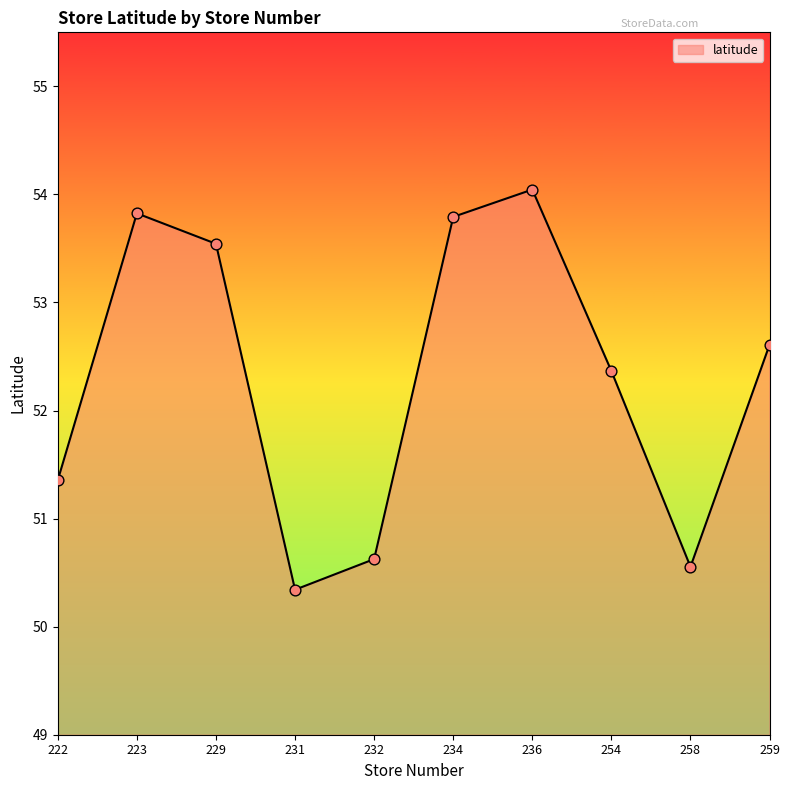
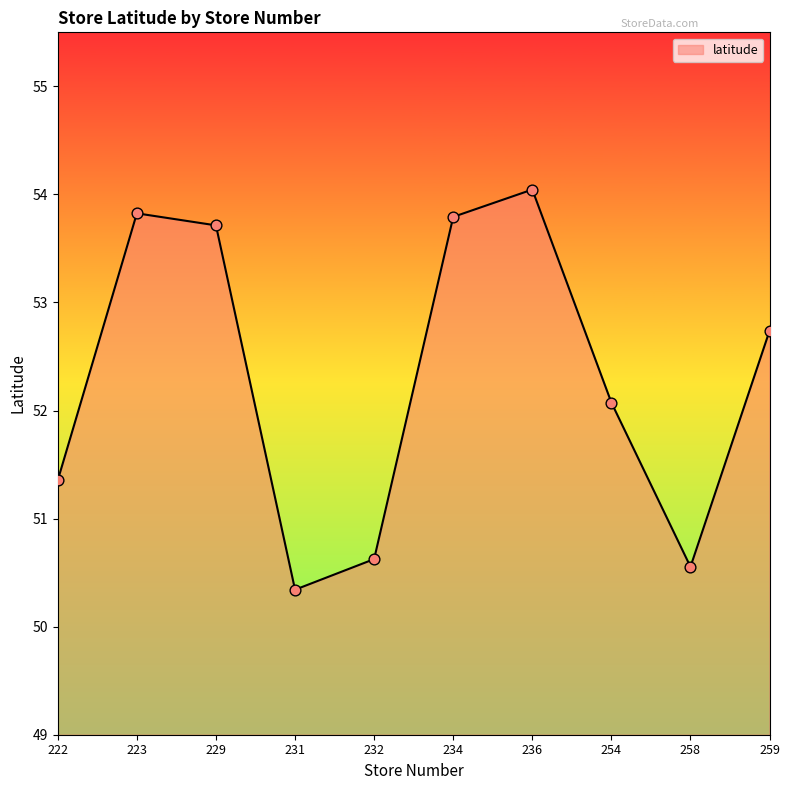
  {
    "222": 51.36,
    "223": 53.83,
-   "229": 53.54,
+   "229": 53.71,
    "231": 50.34,
    "232": 50.63,
    "234": 53.79,
    "236": 54.05,
-   "254": 52.37,
+   "254": 52.07,
    "258": 50.55,
-   "259": 52.61
+   "259": 52.74
  }
